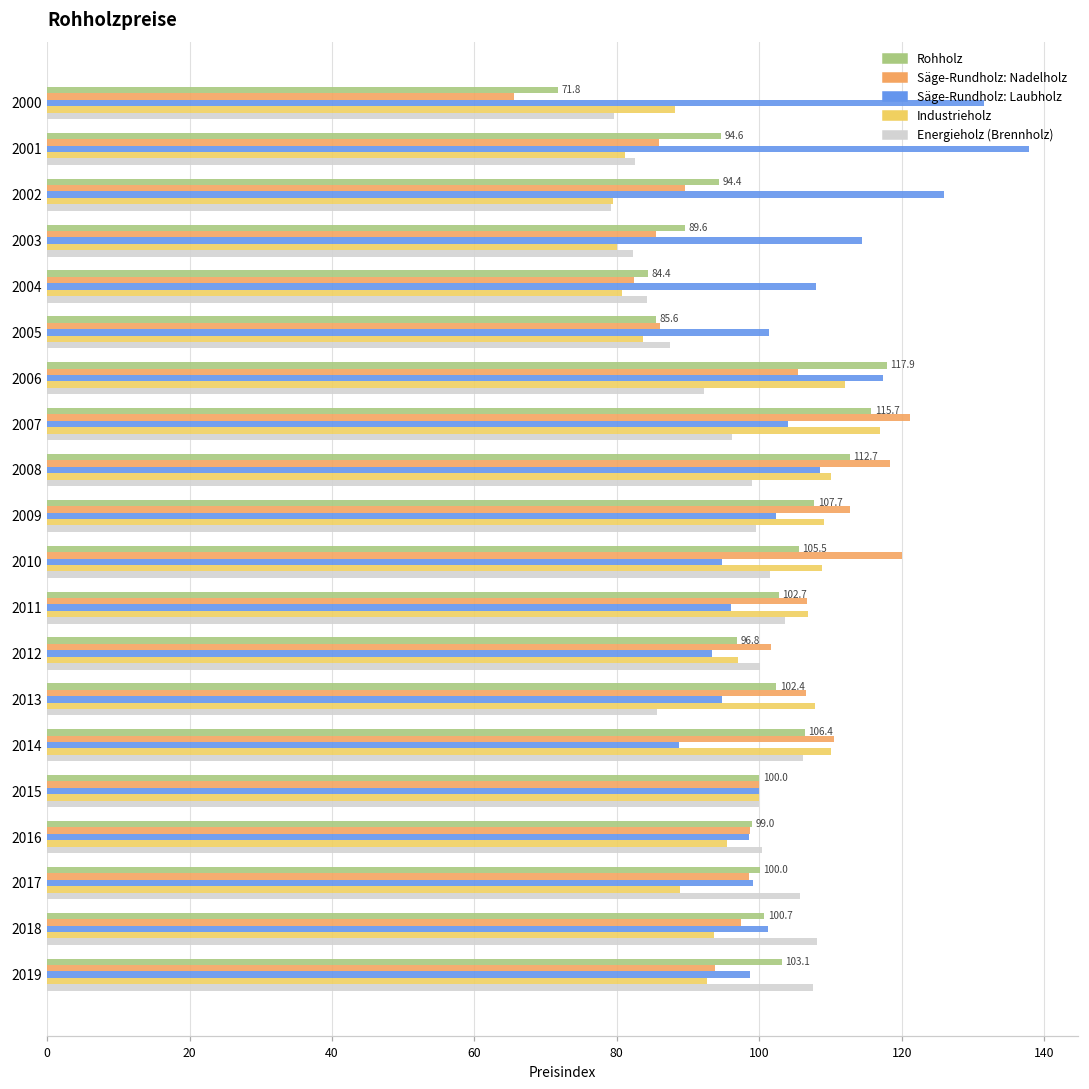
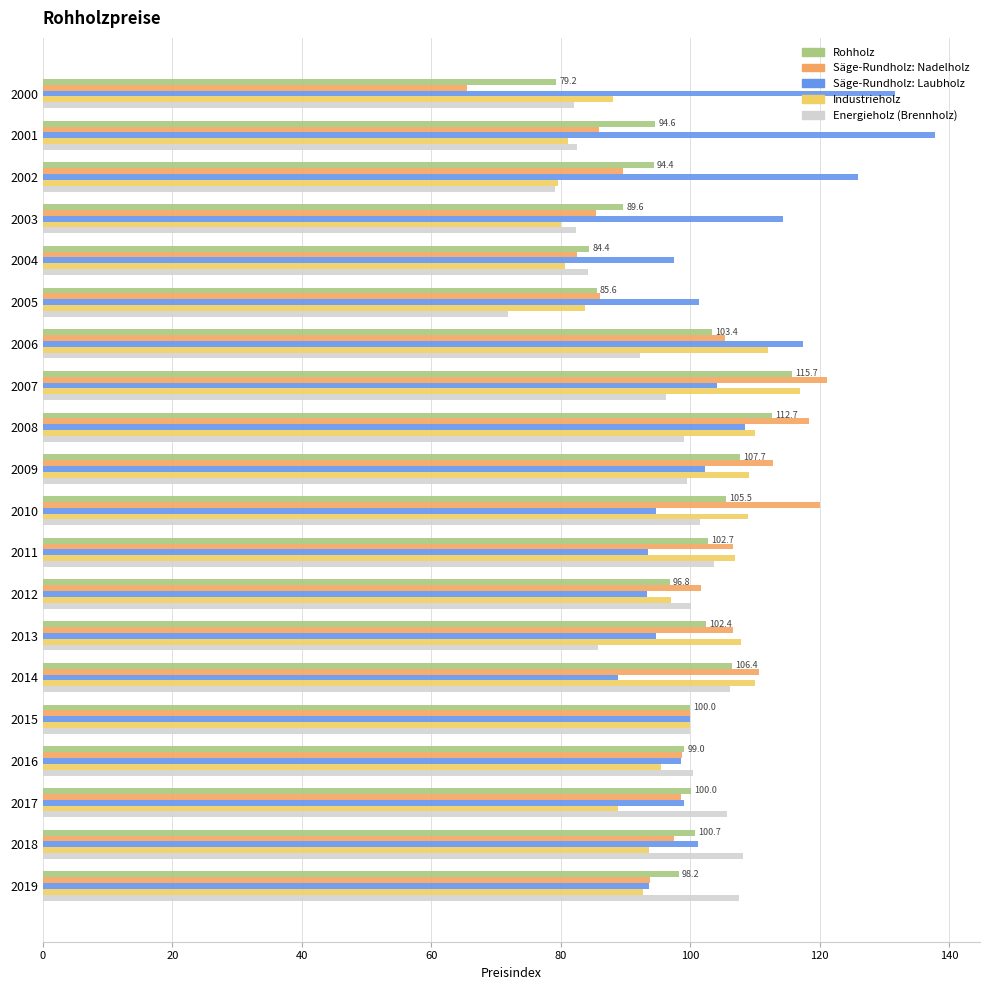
  {
    "Rohholz": {
-     "2000": 71.8,
+     "2000": 79.2,
      "2001": 94.6,
      "2002": 94.4,
      "2003": 89.6,
      "2004": 84.4,
      "2005": 85.6,
-     "2006": 117.9,
+     "2006": 103.4,
      "2007": 115.7,
      "2008": 112.7,
      "2009": 107.7,
      "2010": 105.5,
      "2011": 102.7,
      "2012": 96.8,
      "2013": 102.4,
      "2014": 106.4,
      "2015": 100.0,
      "2016": 99.0,
      "2017": 100.0,
      "2018": 100.7,
-     "2019": 103.1
+     "2019": 98.2
    },
    "Säge-Rundholz: Laubholz": {
      "2000": 132,
      "2001": 138,
      "2002": 126,
      "2003": 114,
-     "2004": 108,
+     "2004": 98,
      "2005": 101,
      "2006": 117,
      "2007": 104,
      "2008": 109,
      "2009": 102,
      "2010": 95,
-     "2011": 96,
+     "2011": 93,
      "2012": 93,
      "2013": 95,
      "2014": 89,
      "2016": 99,
      "2017": 99,
      "2018": 101,
-     "2019": 99
+     "2019": 94
    },
    "Energieholz (Brennholz)": {
-     "2000": 80,
+     "2000": 82,
      "2001": 82,
      "2002": 79,
      "2003": 82,
      "2004": 84,
-     "2005": 87,
+     "2005": 72,
      "2006": 92,
      "2007": 96,
      "2008": 99,
      "2009": 100,
      "2010": 102,
      "2011": 104,
      "2012": 100,
      "2013": 86,
      "2014": 106,
      "2016": 100,
      "2017": 106,
      "2018": 108,
      "2019": 108
    }
  }
